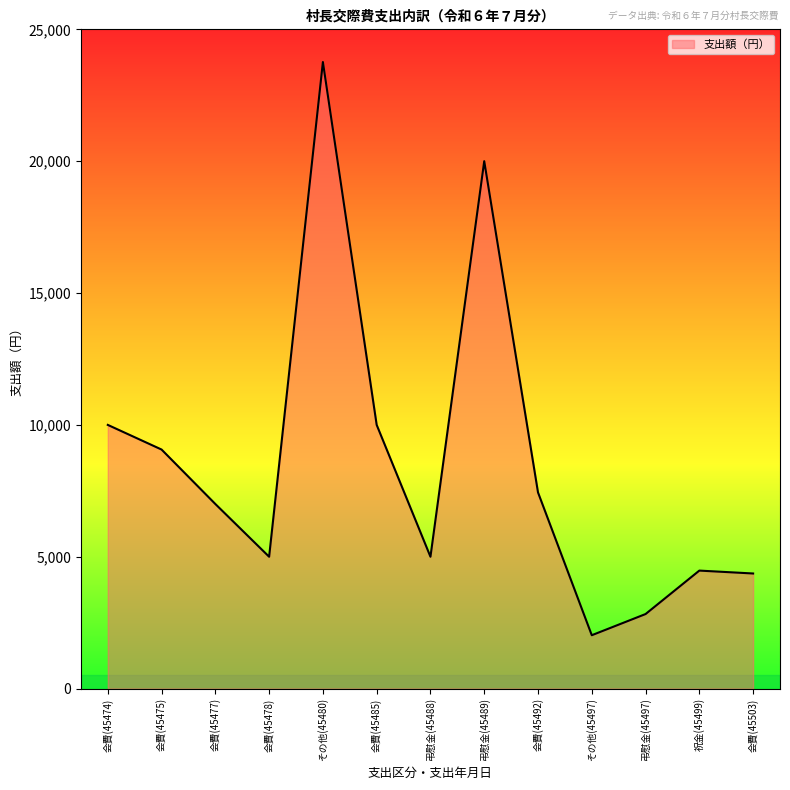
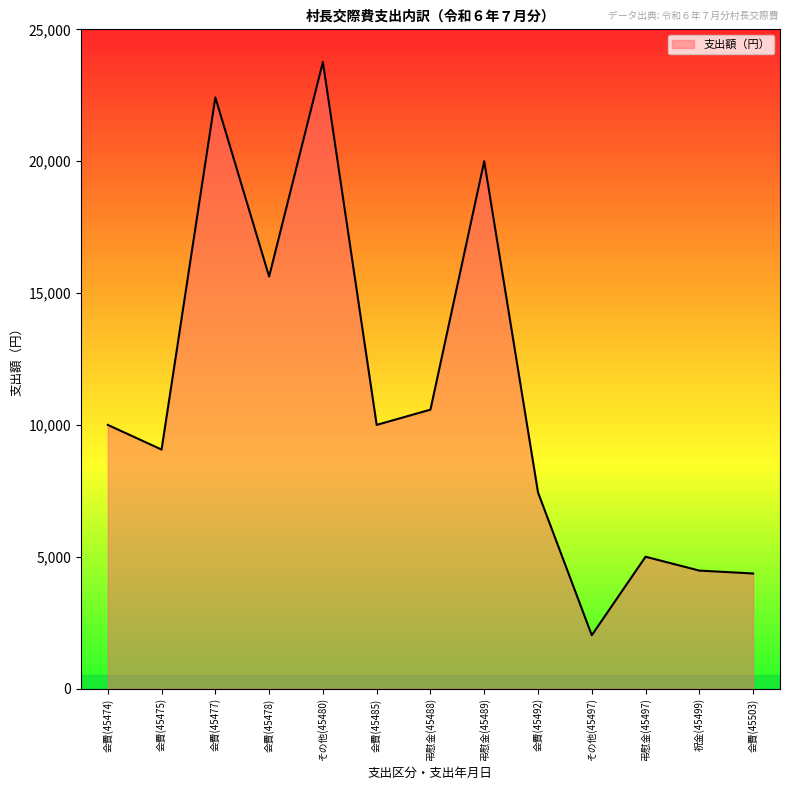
  {
    "会費(45474)": "10,000",
    "会費(45475)": "9,100",
-   "会費(45477)": "7,000",
-   "会費(45478)": "5,000",
+   "会費(45477)": "22,400",
+   "会費(45478)": "15,600",
    "その他(45480)": "23,800",
    "会費(45485)": "10,000",
-   "弔慰金(45488)": "5,000",
+   "弔慰金(45488)": "10,600",
    "弔慰金(45489)": "20,000",
    "会費(45492)": "7,400",
    "その他(45497)": "2,000",
-   "弔慰金(45497)": "2,800",
+   "弔慰金(45497)": "5,000",
    "祝金(45499)": "4,500",
    "会費(45503)": "4,400"
  }
